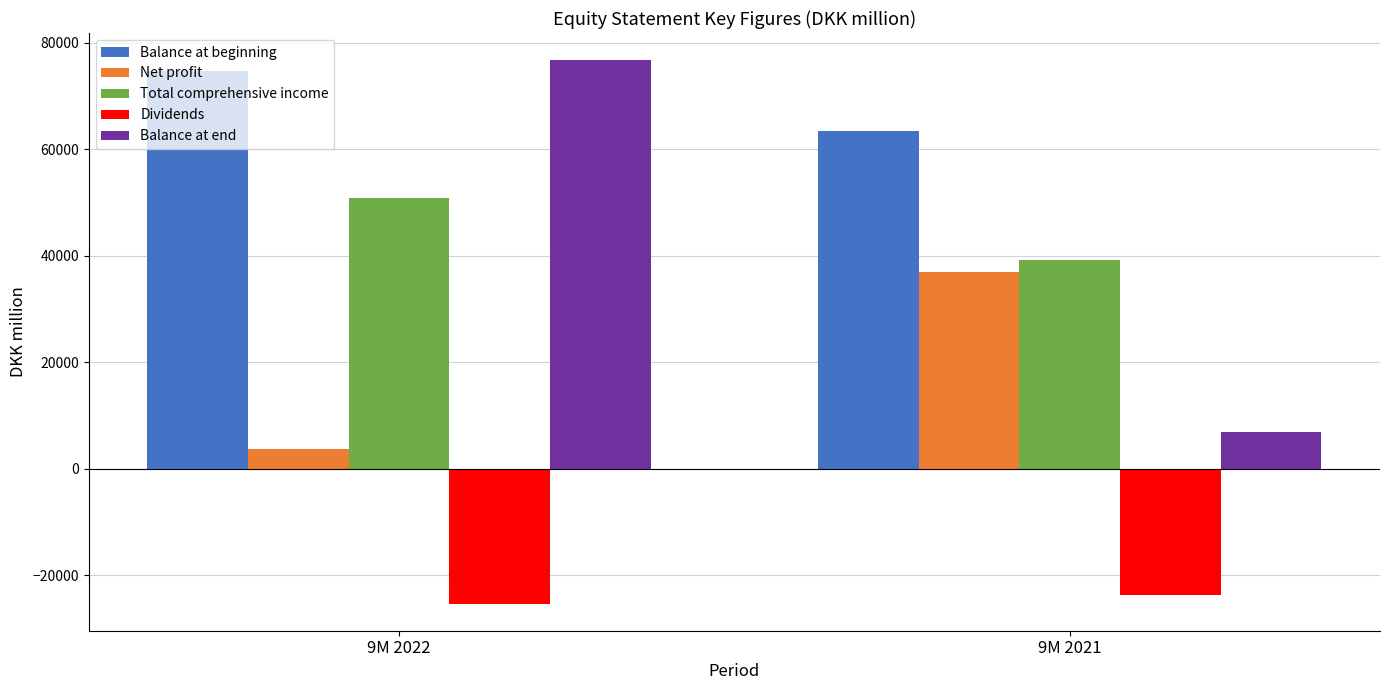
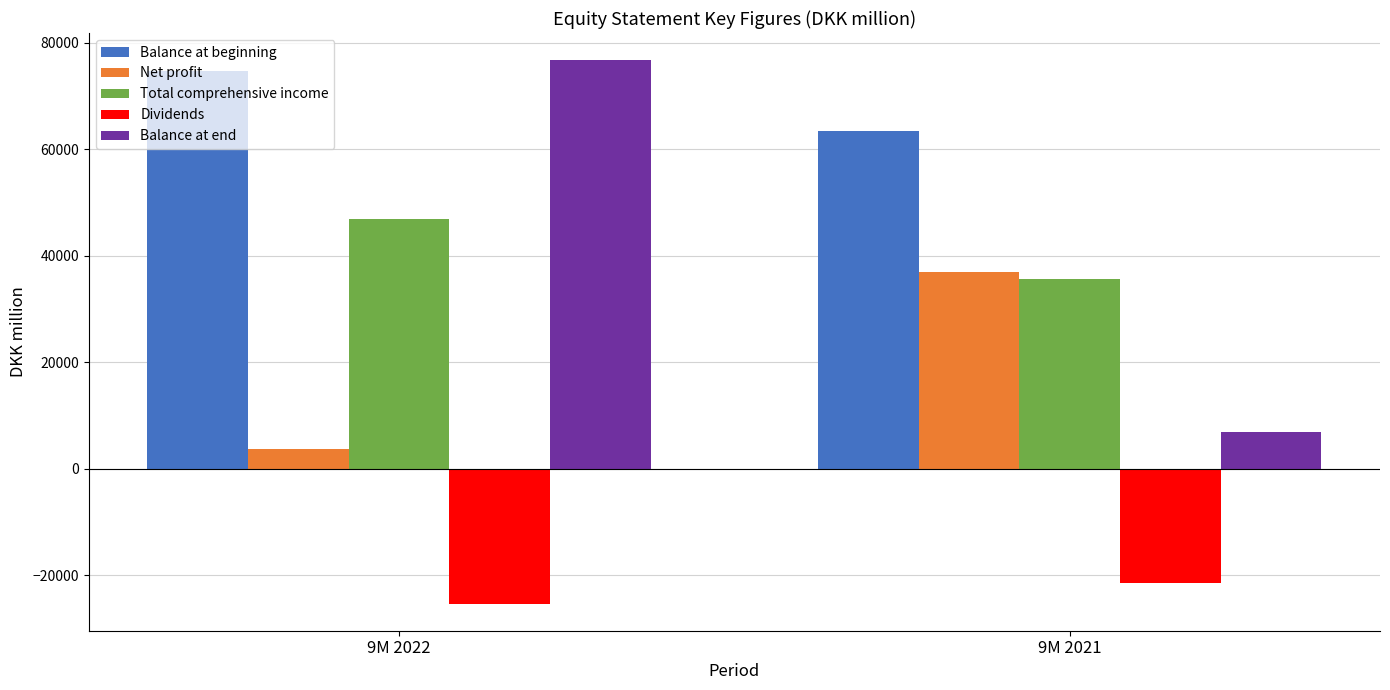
  {
    "Balance at beginning": {
      "9M 2021": 63000
    },
    "Net profit": {
      "9M 2022": 4000,
      "9M 2021": 37000
    },
    "Total comprehensive income": {
-     "9M 2022": 51000,
-     "9M 2021": 39000
+     "9M 2022": 47000,
+     "9M 2021": 36000
    },
    "Dividends": {
      "9M 2022": -25000,
-     "9M 2021": -24000
+     "9M 2021": -22000
    },
    "Balance at end": {
      "9M 2022": 77000,
      "9M 2021": 7000
    }
  }
